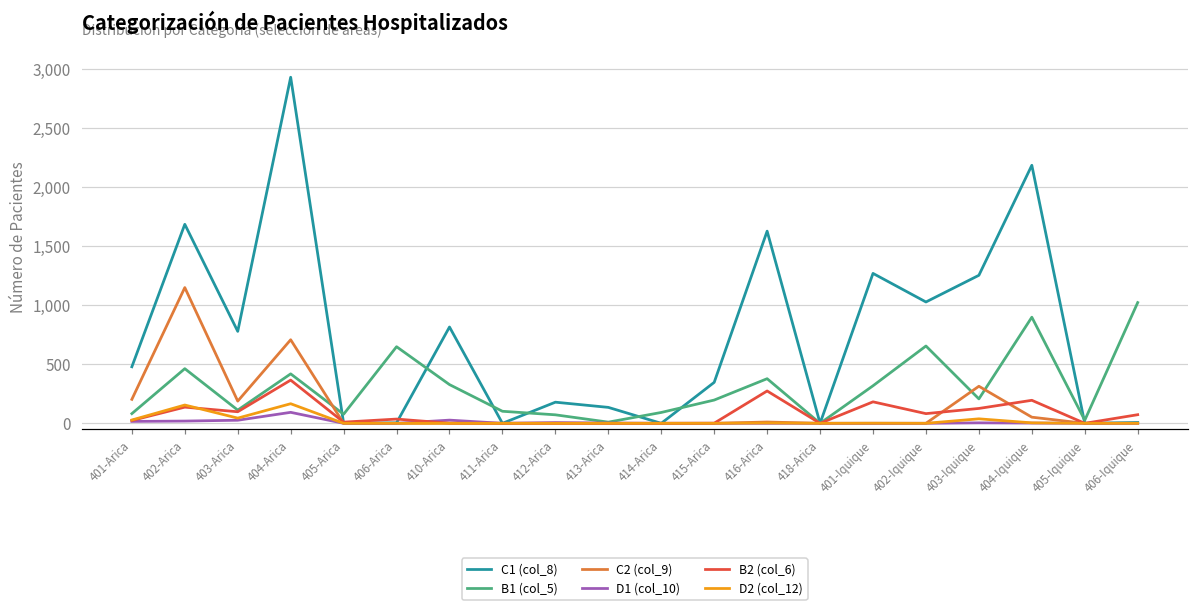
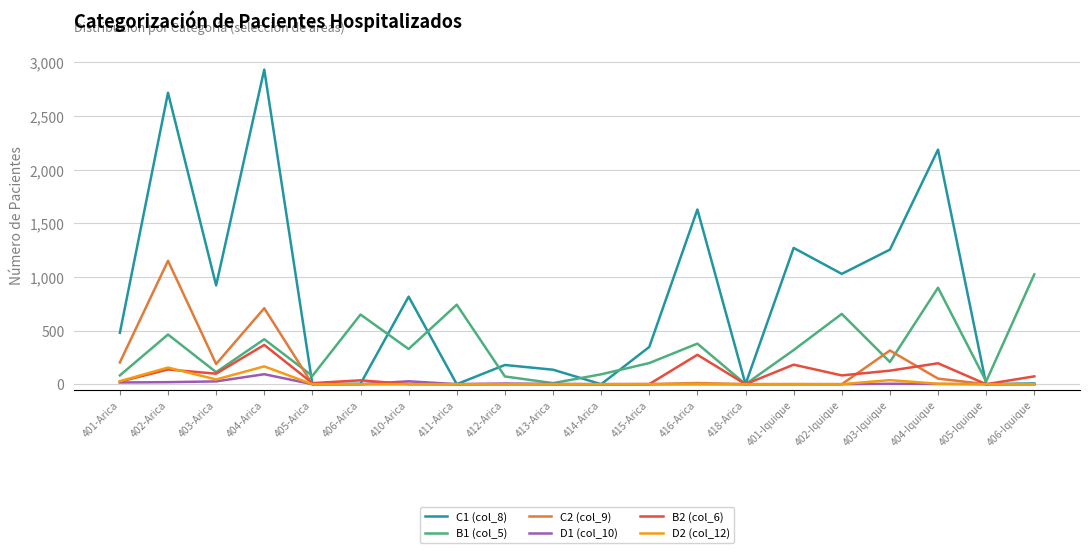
  {
    "C1 (col_8)": {
      "401-Arica": "480",
-     "402-Arica": "1,690",
-     "403-Arica": "780",
+     "402-Arica": "2,720",
+     "403-Arica": "920",
      "404-Arica": "2,930",
      "410-Arica": "820",
      "412-Arica": "180",
      "413-Arica": "140",
      "415-Arica": "350",
      "416-Arica": "1,630",
      "401-Iquique": "1,270",
      "402-Iquique": "1,030",
      "403-Iquique": "1,250",
      "404-Iquique": "2,190"
    },
    "B1 (col_5)": {
      "401-Arica": "80",
      "402-Arica": "460",
      "404-Arica": "420",
      "405-Arica": "80",
      "406-Arica": "650",
      "410-Arica": "330",
-     "411-Arica": "100",
+     "411-Arica": "740",
      "412-Arica": "70",
      "414-Arica": "90",
      "415-Arica": "200",
      "416-Arica": "380",
      "401-Iquique": "320",
      "402-Iquique": "660",
      "403-Iquique": "210",
      "404-Iquique": "900",
      "405-Iquique": "30",
      "406-Iquique": "1,020"
    },
    "D1 (col_10)": {
      "402-Arica": "20",
      "404-Arica": "90",
      "410-Arica": "30",
      "403-Iquique": "0"
    }
  }
